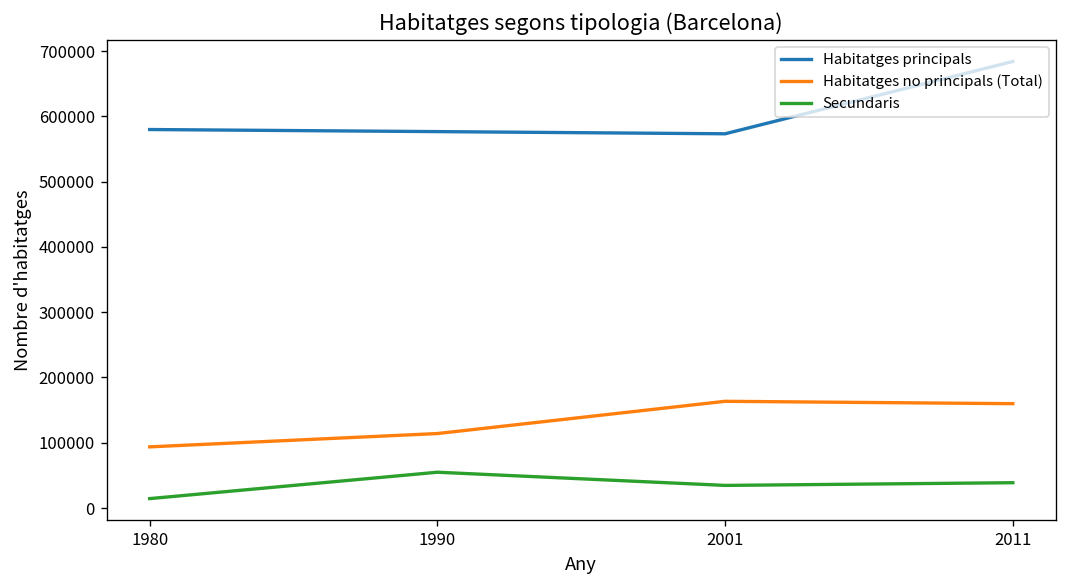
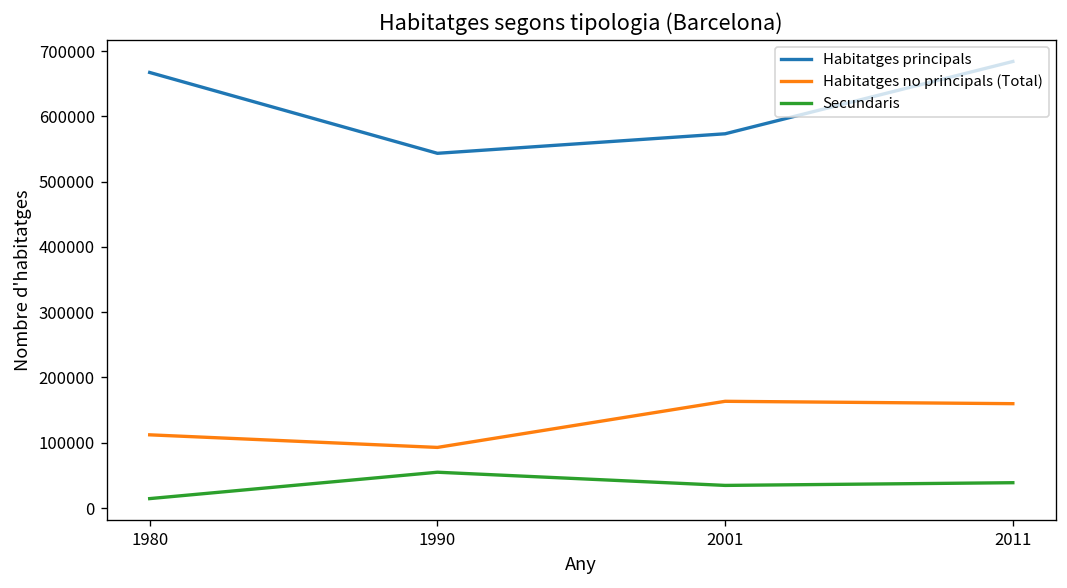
  {
    "Habitatges principals": {
-     "1980": 580000,
-     "1990": 580000,
+     "1980": 670000,
+     "1990": 540000,
      "2001": 570000
    },
    "Habitatges no principals (Total)": {
-     "1980": 90000,
-     "1990": 110000,
+     "1980": 110000,
+     "1990": 90000,
      "2001": 160000,
      "2011": 160000
    },
    "Secundaris": {
      "1980": 10000,
      "1990": 50000,
      "2001": 30000,
      "2011": 40000
    }
  }
